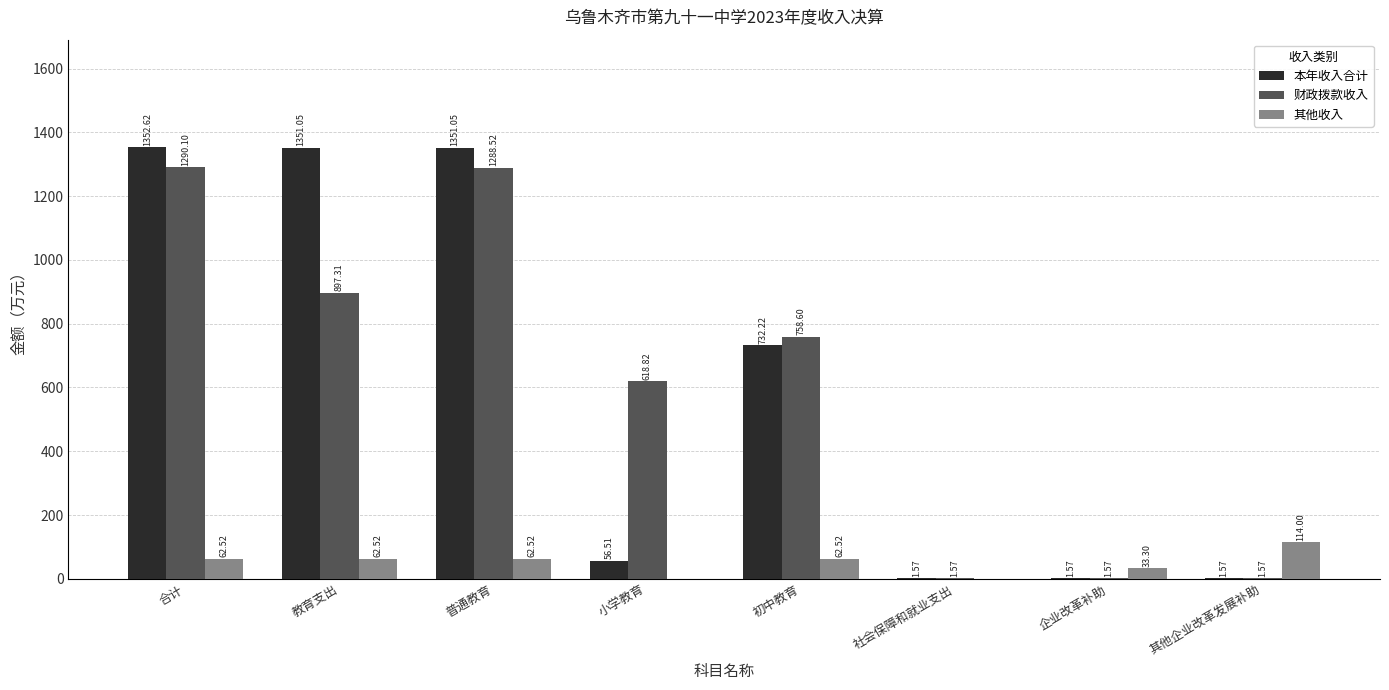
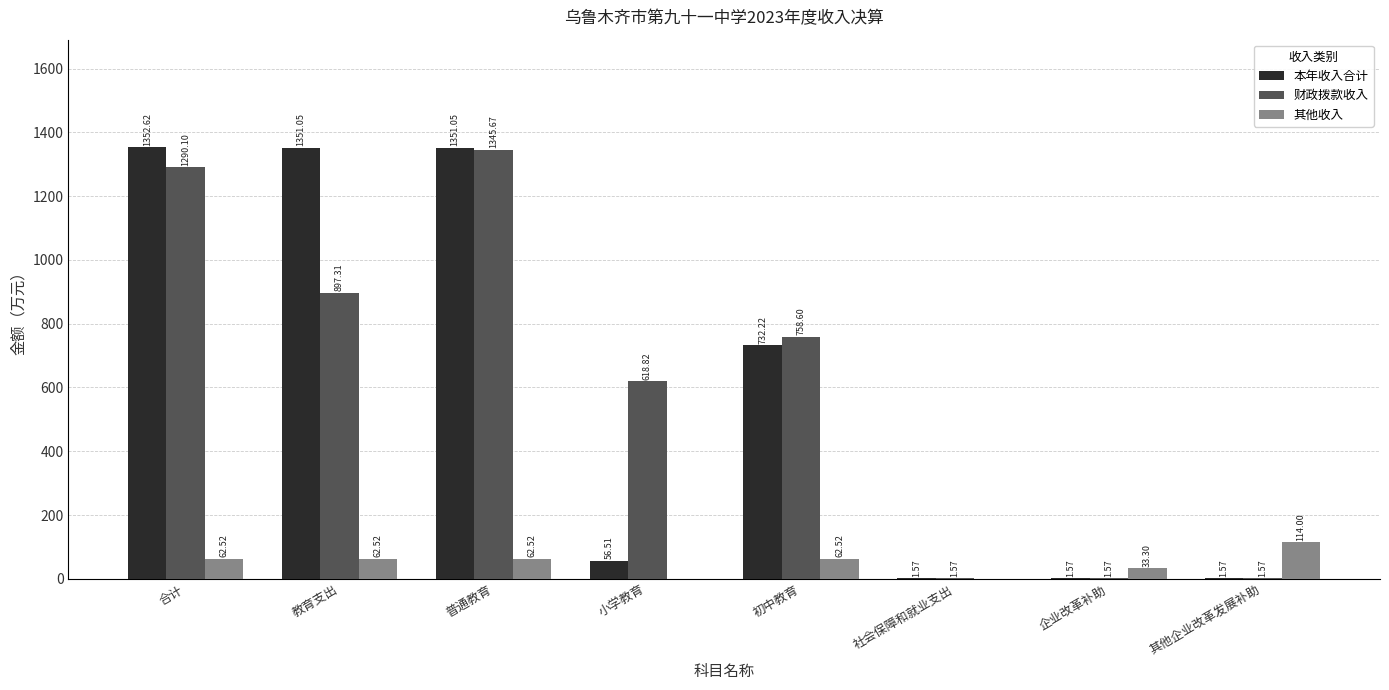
  {
    "本年收入合计": {
      "合计": 1352.62,
      "教育支出": 1351.05,
      "普通教育": 1351.05,
      "小学教育": 56.51,
      "初中教育": 732.22,
      "社会保障和就业支出": 1.57,
      "企业改革补助": 1.57,
      "其他企业改革发展补助": 1.57
    },
    "财政拨款收入": {
      "合计": 1290.10,
      "教育支出": 897.31,
-     "普通教育": 1288.52,
+     "普通教育": 1345.67,
      "小学教育": 618.82,
      "初中教育": 758.60,
      "社会保障和就业支出": 1.57,
      "企业改革补助": 1.57,
      "其他企业改革发展补助": 1.57
    },
    "其他收入": {
      "合计": 62.52,
      "教育支出": 62.52,
      "普通教育": 62.52,
      "初中教育": 62.52,
      "企业改革补助": 33.30,
      "其他企业改革发展补助": 114.00
    }
  }
